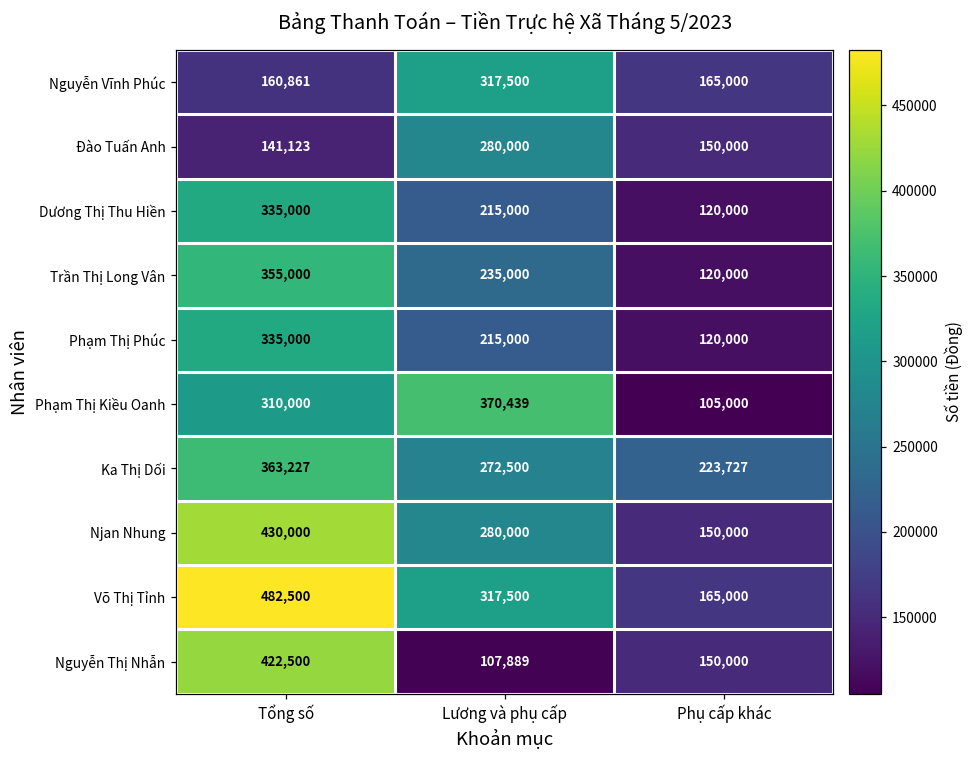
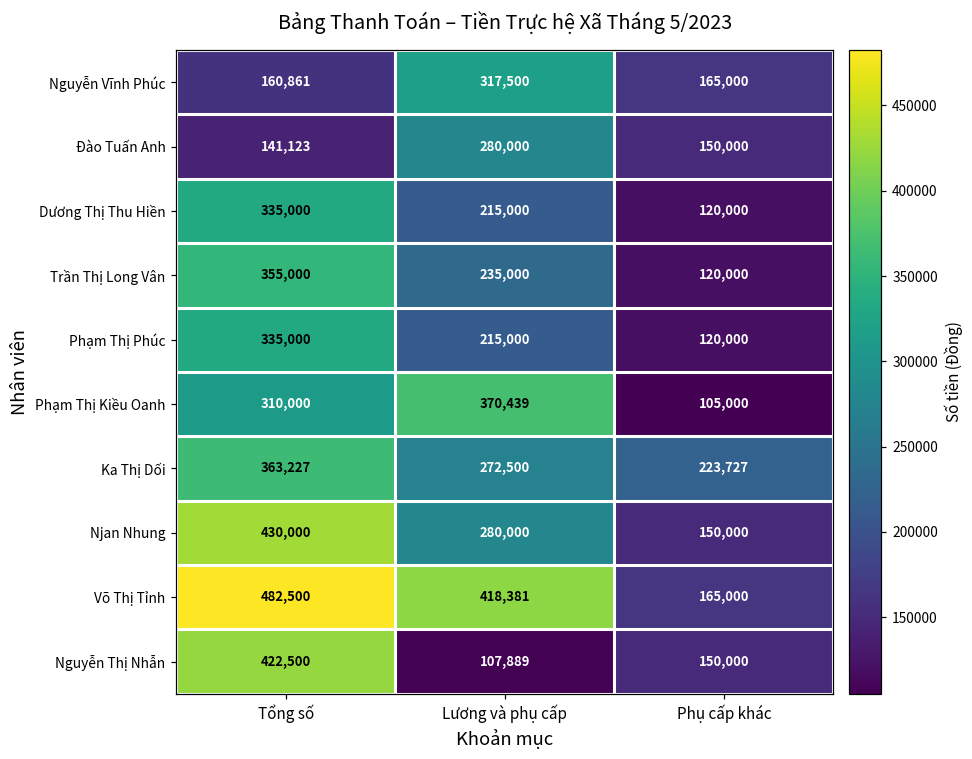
  {
    "Nguyễn Vĩnh Phúc": {
      "Tổng số": "160,861",
      "Lương và phụ cấp": "317,500",
      "Phụ cấp khác": "165,000"
    },
    "Đào Tuấn Anh": {
      "Tổng số": "141,123",
      "Lương và phụ cấp": "280,000",
      "Phụ cấp khác": "150,000"
    },
    "Dương Thị Thu Hiền": {
      "Tổng số": "335,000",
      "Lương và phụ cấp": "215,000",
      "Phụ cấp khác": "120,000"
    },
    "Trần Thị Long Vân": {
      "Tổng số": "355,000",
      "Lương và phụ cấp": "235,000",
      "Phụ cấp khác": "120,000"
    },
    "Phạm Thị Phúc": {
      "Tổng số": "335,000",
      "Lương và phụ cấp": "215,000",
      "Phụ cấp khác": "120,000"
    },
    "Phạm Thị Kiều Oanh": {
      "Tổng số": "310,000",
      "Lương và phụ cấp": "370,439",
      "Phụ cấp khác": "105,000"
    },
    "Ka Thị Dối": {
      "Tổng số": "363,227",
      "Lương và phụ cấp": "272,500",
      "Phụ cấp khác": "223,727"
    },
    "Njan Nhung": {
      "Tổng số": "430,000",
      "Lương và phụ cấp": "280,000",
      "Phụ cấp khác": "150,000"
    },
    "Võ Thị Tỉnh": {
      "Tổng số": "482,500",
-     "Lương và phụ cấp": "317,500",
+     "Lương và phụ cấp": "418,381",
      "Phụ cấp khác": "165,000"
    },
    "Nguyễn Thị Nhẫn": {
      "Tổng số": "422,500",
      "Lương và phụ cấp": "107,889",
      "Phụ cấp khác": "150,000"
    }
  }
